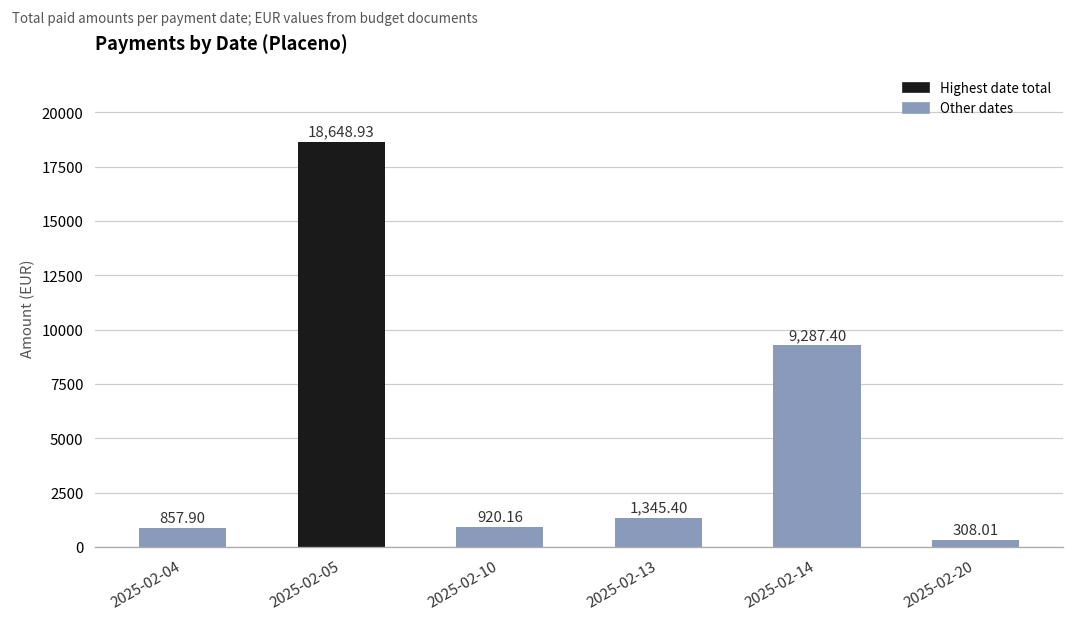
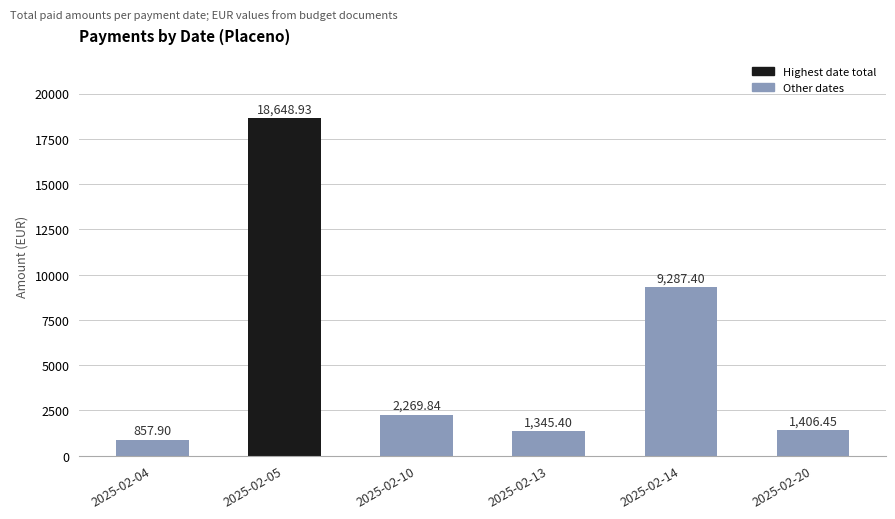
  {
    "2025-02-04": "857.90",
    "2025-02-05": "18,648.93",
-   "2025-02-10": "920.16",
+   "2025-02-10": "2,269.84",
    "2025-02-13": "1,345.40",
    "2025-02-14": "9,287.40",
-   "2025-02-20": "308.01"
+   "2025-02-20": "1,406.45"
  }
